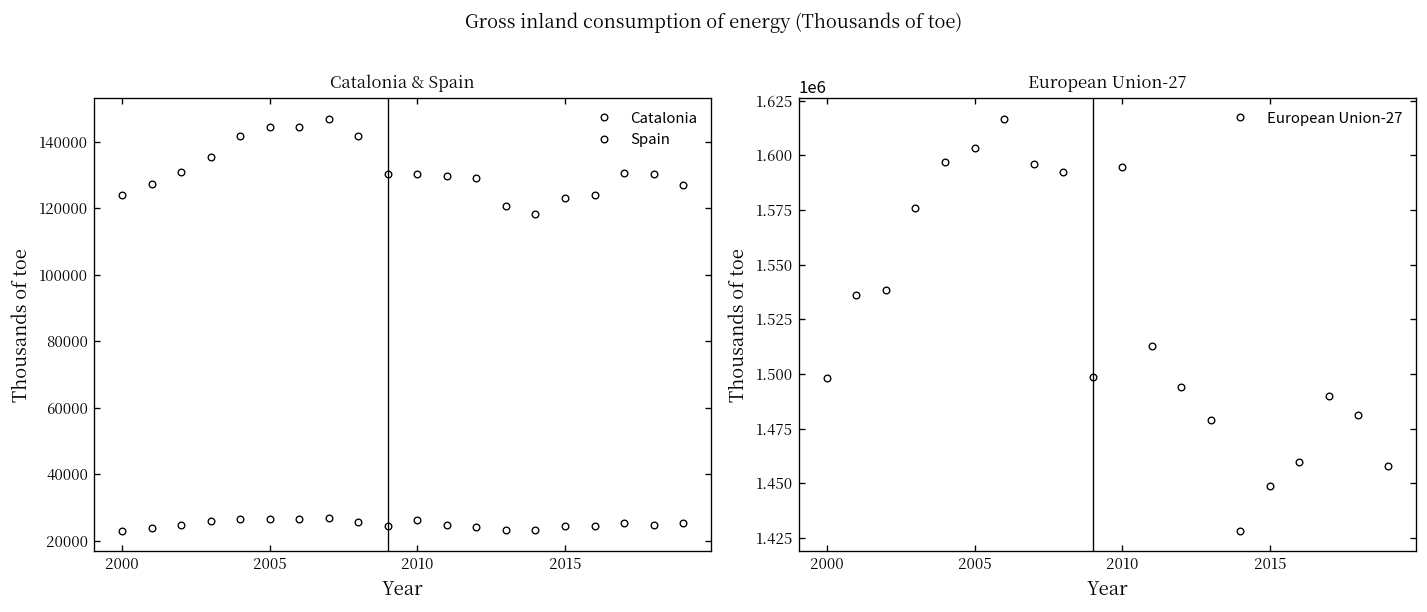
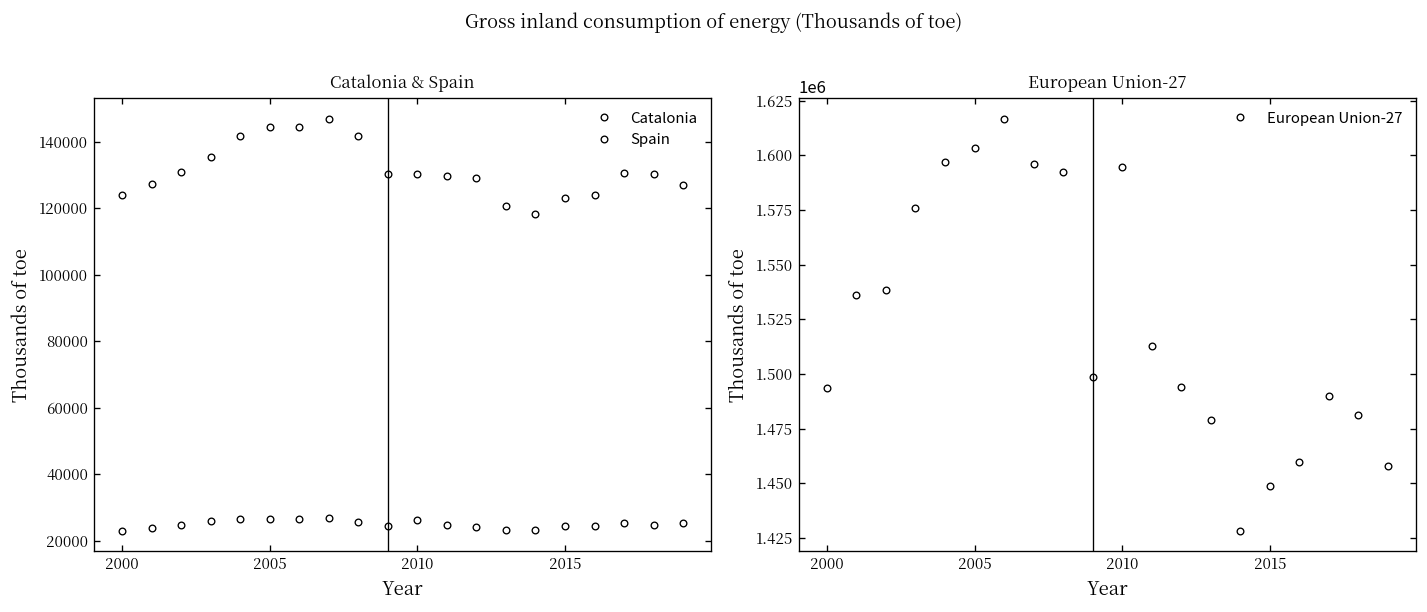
  {
    "European Union-27": {
-     "2000": 1498000,
+     "2000": 1494000,
      "2005": 1603000,
      "2010": 1595000,
      "2015": 1449000
    }
  }
